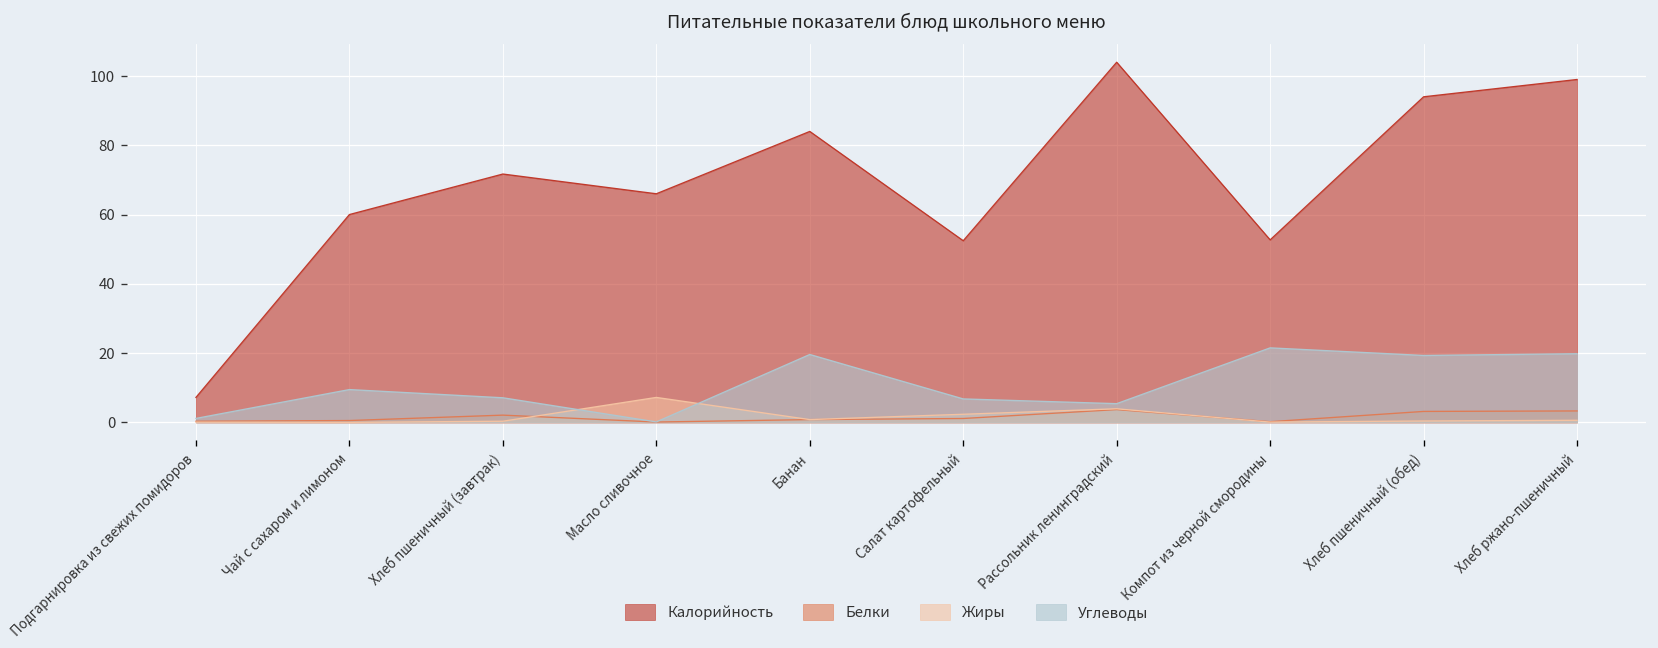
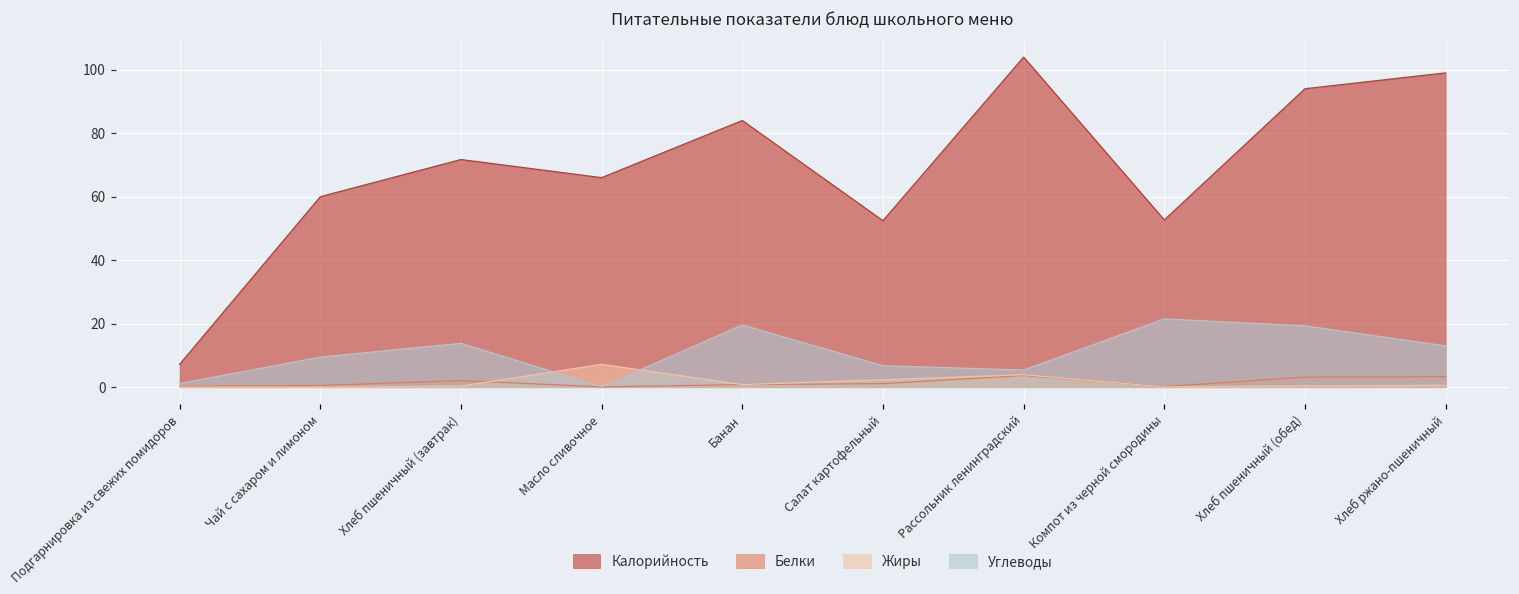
  {
    "Калорийность": {
      "Подгарнировка из свежих помидоров": 7,
      "Чай с сахаром и лимоном": 60,
      "Хлеб пшеничный (завтрак)": 72,
      "Масло сливочное": 66,
      "Банан": 84,
      "Салат картофельный": 52,
      "Рассольник ленинградский": 104,
      "Компот из черной смородины": 53,
      "Хлеб пшеничный (обед)": 94,
      "Хлеб ржано-пшеничный": 99
    },
    "Белки": {
      "Хлеб пшеничный (завтрак)": 2,
      "Салат картофельный": 1,
      "Хлеб пшеничный (обед)": 3,
      "Хлеб ржано-пшеничный": 3
    },
    "Жиры": {
      "Хлеб пшеничный (завтрак)": 0,
      "Масло сливочное": 7,
      "Салат картофельный": 2,
      "Хлеб пшеничный (обед)": 0,
      "Хлеб ржано-пшеничный": 1
    },
    "Углеводы": {
      "Чай с сахаром и лимоном": 9,
-     "Хлеб пшеничный (завтрак)": 7,
+     "Хлеб пшеничный (завтрак)": 14,
      "Банан": 20,
      "Салат картофельный": 7,
      "Рассольник ленинградский": 5,
      "Компот из черной смородины": 22,
      "Хлеб пшеничный (обед)": 19,
-     "Хлеб ржано-пшеничный": 20
+     "Хлеб ржано-пшеничный": 13
    }
  }
